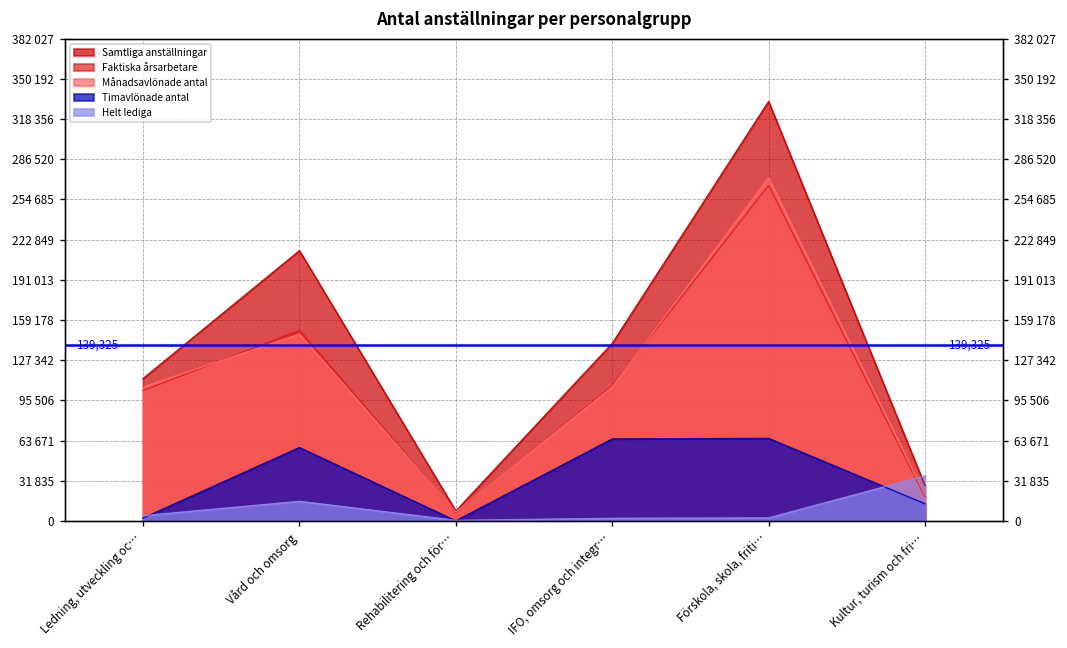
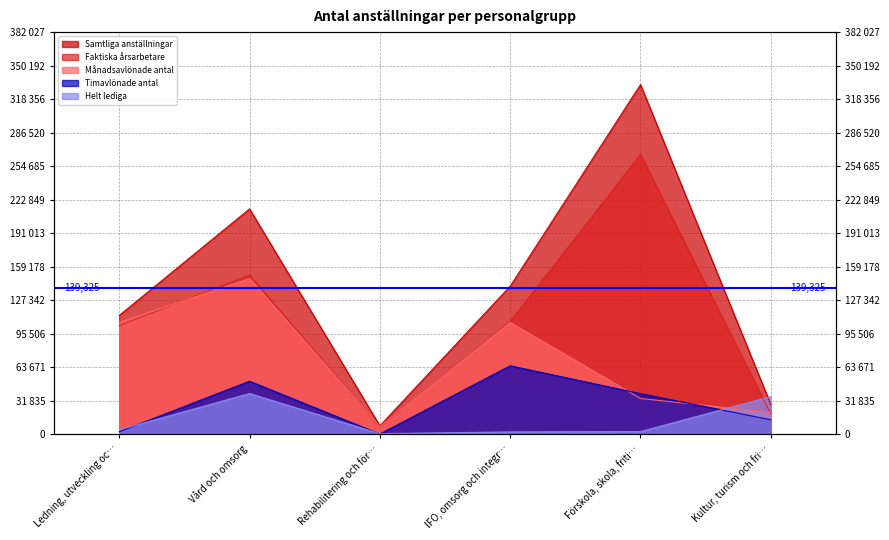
  {
    "Månadsavlönade antal": {
      "Ledning, utveckling oc…": 106000,
      "Vård och omsorg": 148000,
-     "Förskola, skola, friti…": 272000
+     "Förskola, skola, friti…": 34000
    },
    "Timavlönade antal": {
-     "Vård och omsorg": 58000,
+     "Vård och omsorg": 50000,
      "IFO, omsorg och integr…": 65000,
-     "Förskola, skola, friti…": 65000,
+     "Förskola, skola, friti…": 39000,
      "Kultur, turism och fri…": 14000
    },
    "Helt lediga": {
-     "Vård och omsorg": 16000,
+     "Vård och omsorg": 39000,
      "IFO, omsorg och integr…": 2000,
      "Förskola, skola, friti…": 3000,
      "Kultur, turism och fri…": 36000
    }
  }
